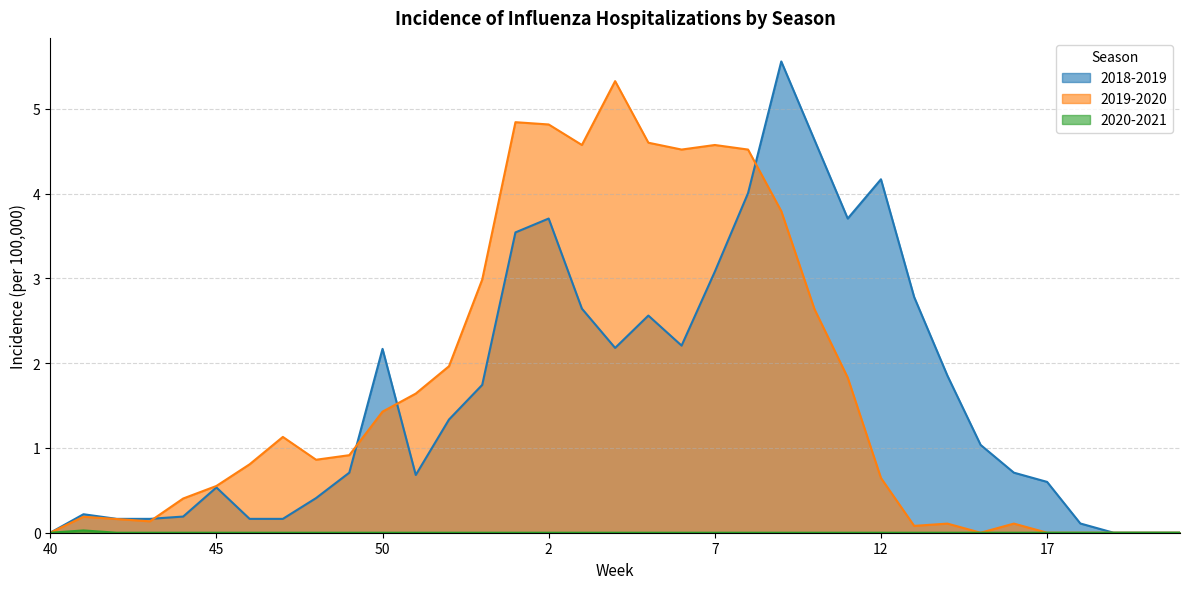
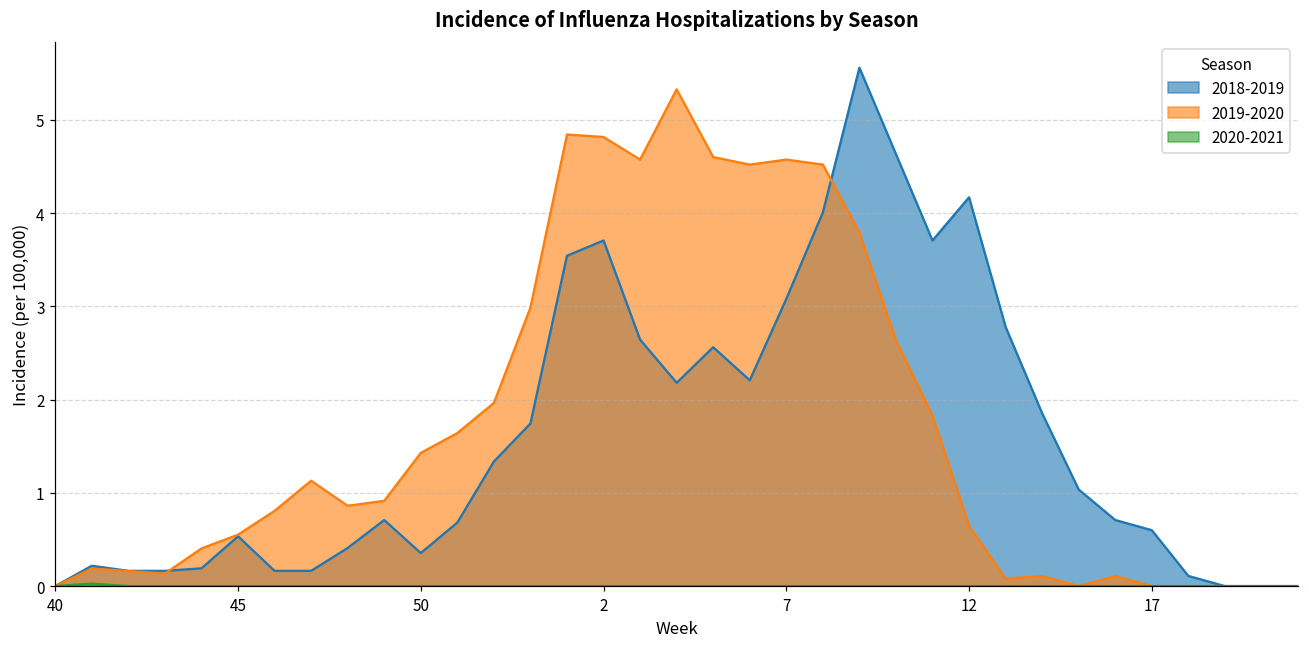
  {
    "2018-2019": {
-     "50": 2.2
+     "50": 0.4
    },
    "2019-2020": {
      "50": 1.4
    },
    "2020-2021": {
      "45": 0.0,
      "50": 0.0
    }
  }
